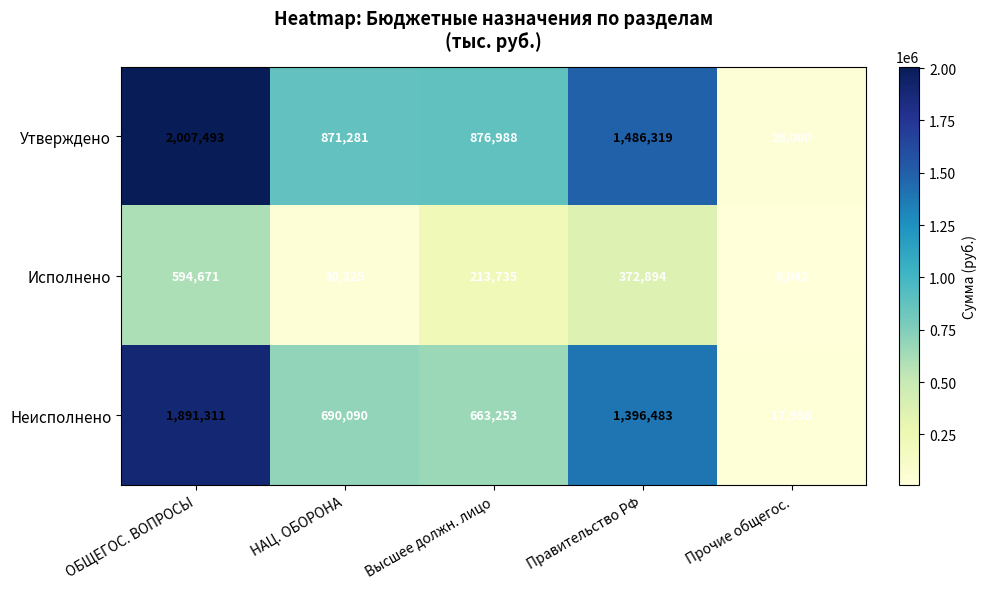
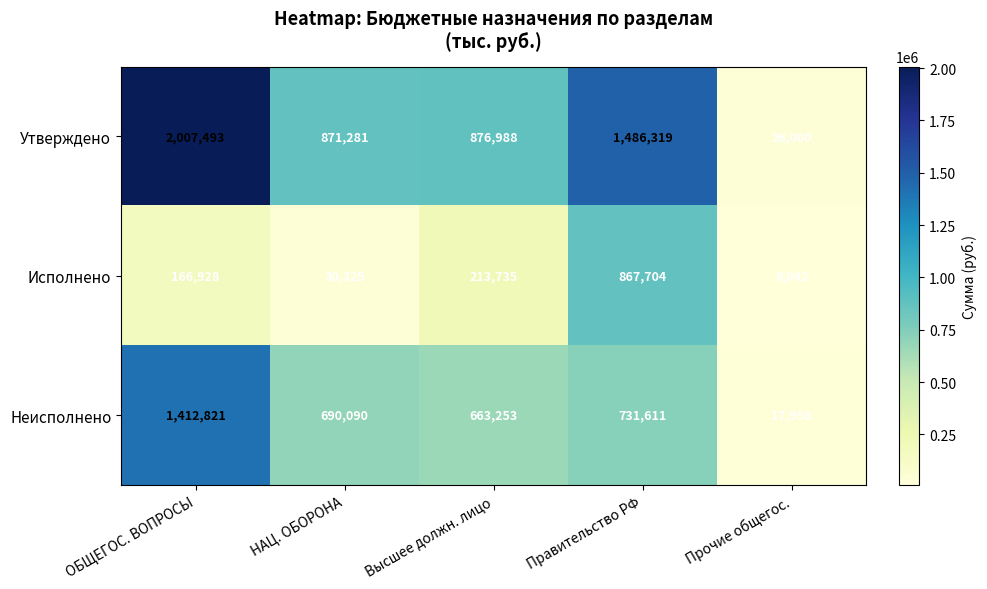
  {
    "Утверждено": {
      "ОБЩЕГОС. ВОПРОСЫ": "2,007,493",
      "НАЦ. ОБОРОНА": "871,281",
      "Высшее должн. лицо": "876,988",
      "Правительство РФ": "1,486,319"
    },
    "Исполнено": {
-     "ОБЩЕГОС. ВОПРОСЫ": "594,671",
+     "ОБЩЕГОС. ВОПРОСЫ": "166,928",
      "Высшее должн. лицо": "213,735",
-     "Правительство РФ": "372,894"
+     "Правительство РФ": "867,704"
    },
    "Неисполнено": {
-     "ОБЩЕГОС. ВОПРОСЫ": "1,891,311",
+     "ОБЩЕГОС. ВОПРОСЫ": "1,412,821",
      "НАЦ. ОБОРОНА": "690,090",
      "Высшее должн. лицо": "663,253",
-     "Правительство РФ": "1,396,483"
+     "Правительство РФ": "731,611"
    }
  }
